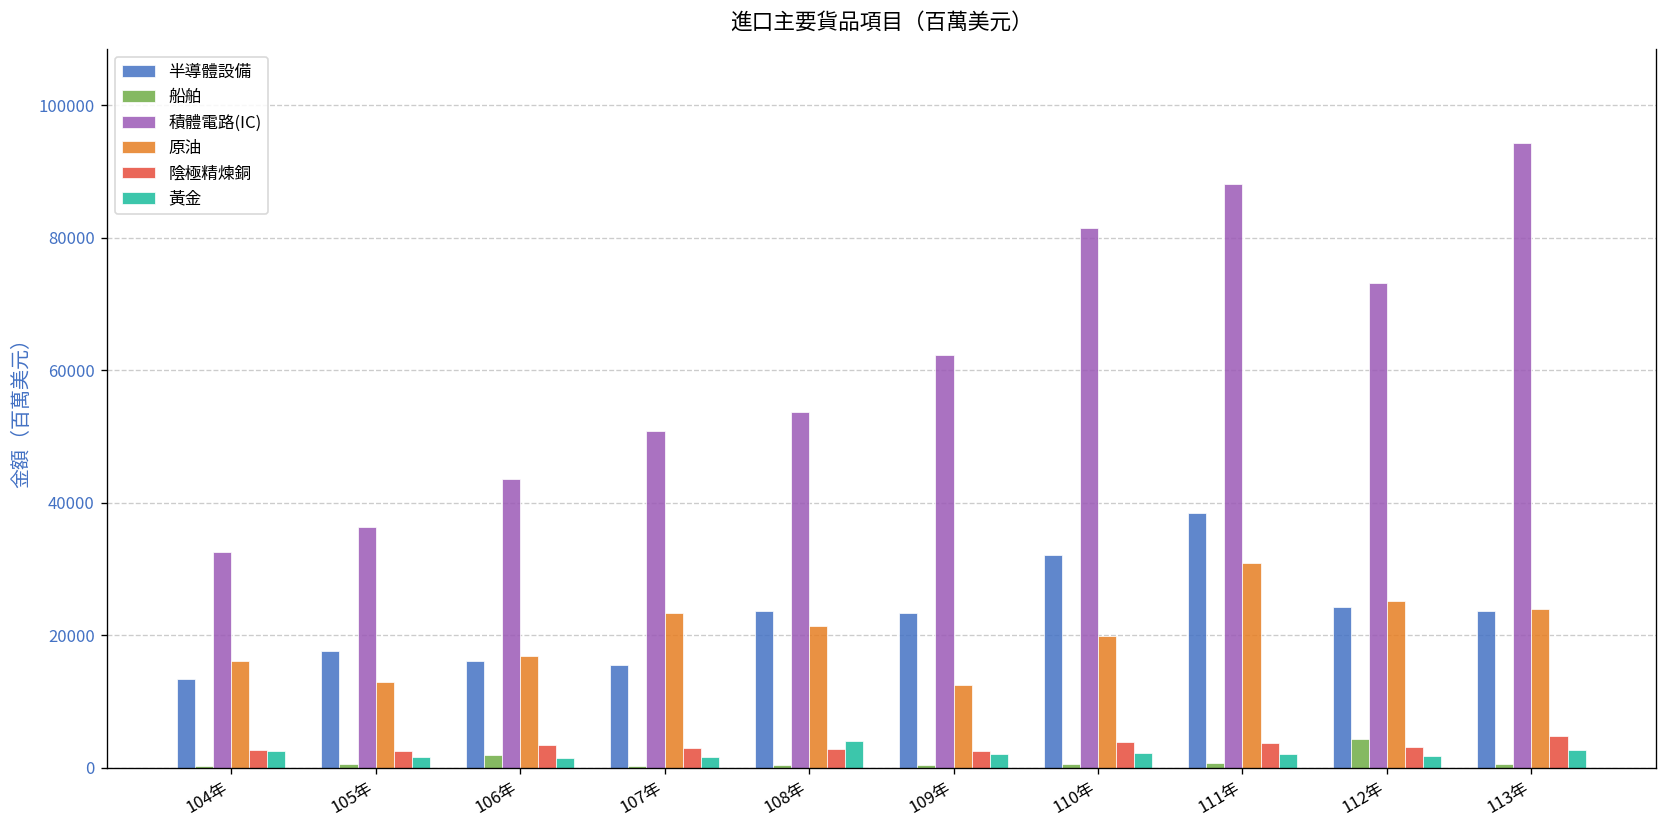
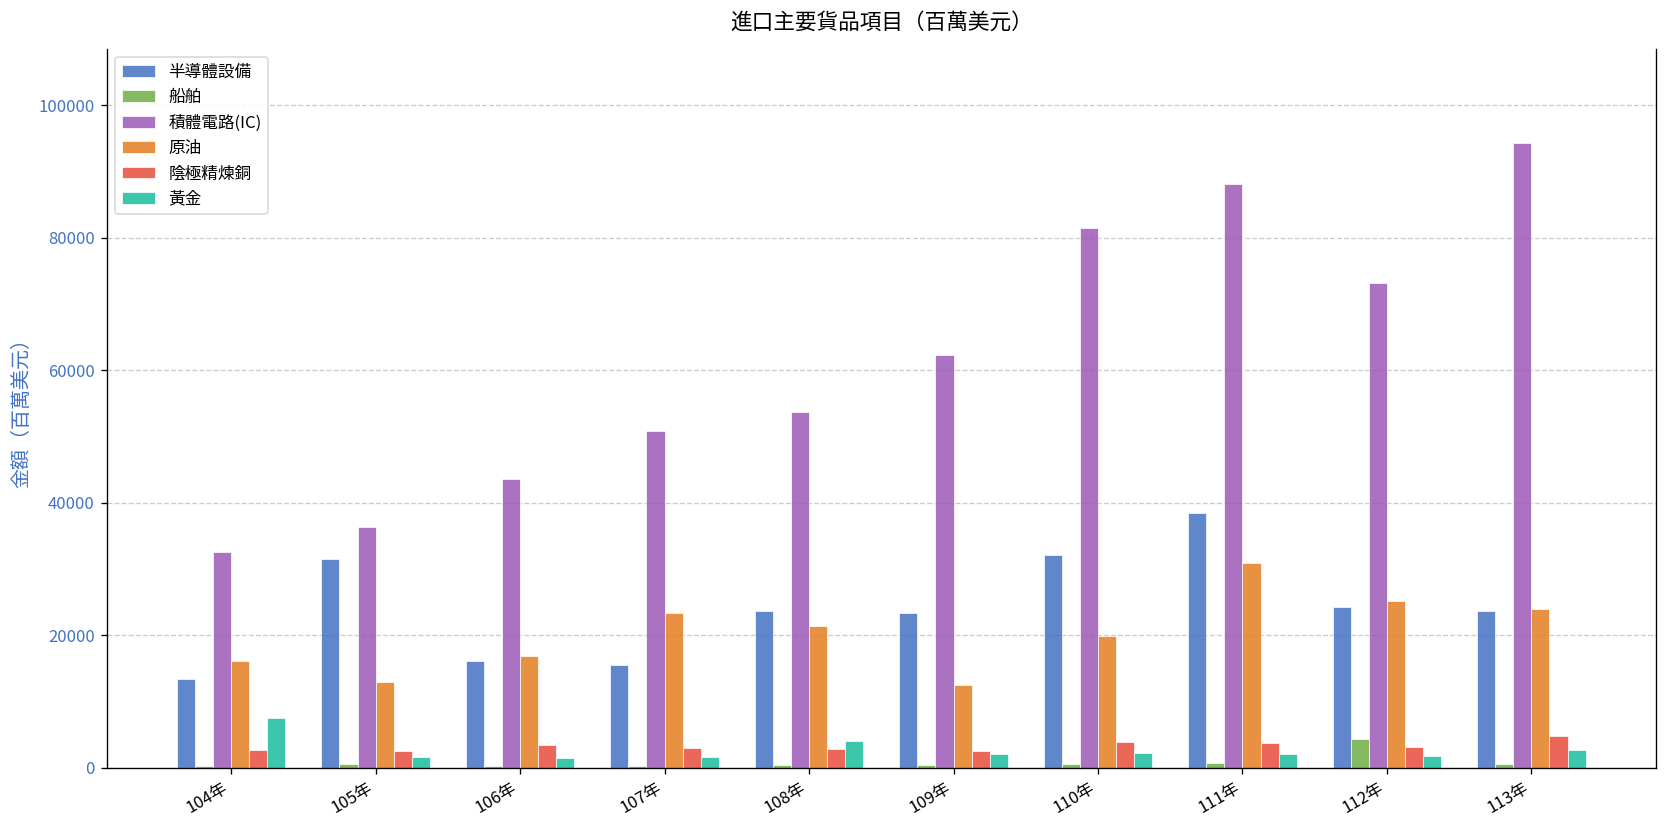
  {
    "半導體設備": {
      "104年": 13000,
-     "105年": 18000,
+     "105年": 31000,
      "106年": 16000,
      "107年": 15000,
      "108年": 24000,
      "109年": 23000,
      "110年": 32000,
      "111年": 38000,
      "112年": 24000,
      "113年": 24000
    },
    "船舶": {
      "105年": 0,
-     "106年": 2000,
+     "106年": 0,
      "110年": 1000,
      "111年": 1000,
      "112年": 4000,
      "113年": 1000
    },
    "積體電路(IC)": {
      "104年": 33000,
      "105年": 36000,
      "106年": 44000,
      "107年": 51000,
      "108年": 54000,
      "109年": 62000,
      "110年": 81000,
      "111年": 88000,
      "112年": 73000,
      "113年": 94000
    },
    "黃金": {
-     "104年": 3000,
+     "104年": 7000,
      "105年": 2000,
      "106年": 1000,
      "107年": 2000,
      "108年": 4000,
      "109年": 2000,
      "110年": 2000,
      "111年": 2000,
      "112年": 2000,
      "113年": 3000
    }
  }
